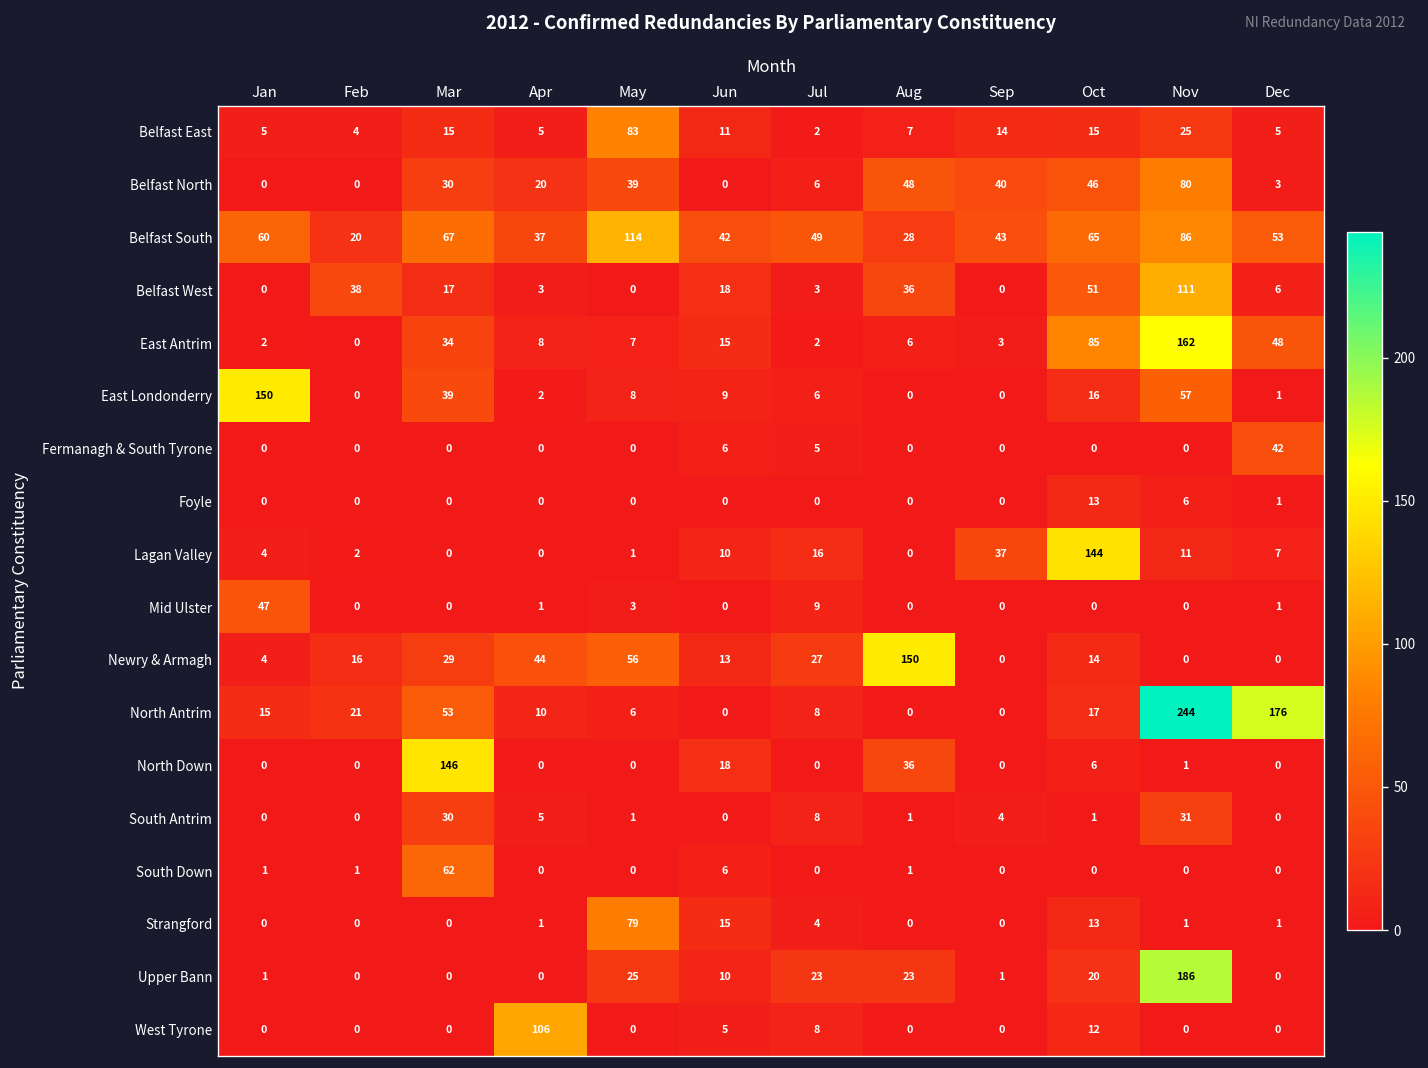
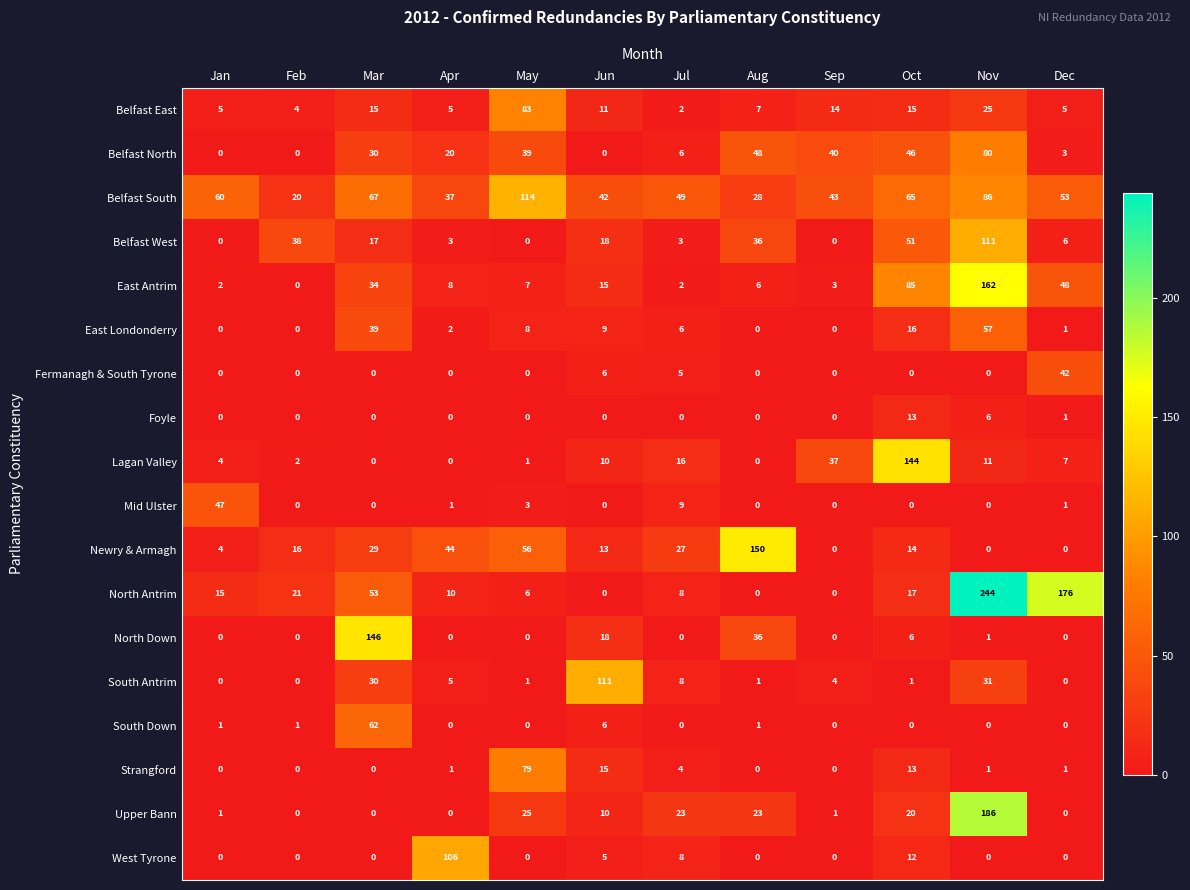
  {
    "East Londonderry": {
-     "Jan": 150,
+     "Jan": 0,
      "Feb": 0,
      "Mar": 39,
      "Apr": 2,
      "May": 8,
      "Jun": 9,
      "Jul": 6,
      "Aug": 0,
      "Sep": 0,
      "Oct": 16,
      "Nov": 57,
      "Dec": 1
    },
    "South Antrim": {
      "Jan": 0,
      "Feb": 0,
      "Mar": 30,
      "Apr": 5,
      "May": 1,
-     "Jun": 0,
+     "Jun": 111,
      "Jul": 8,
      "Aug": 1,
      "Sep": 4,
      "Oct": 1,
      "Nov": 31,
      "Dec": 0
    }
  }
